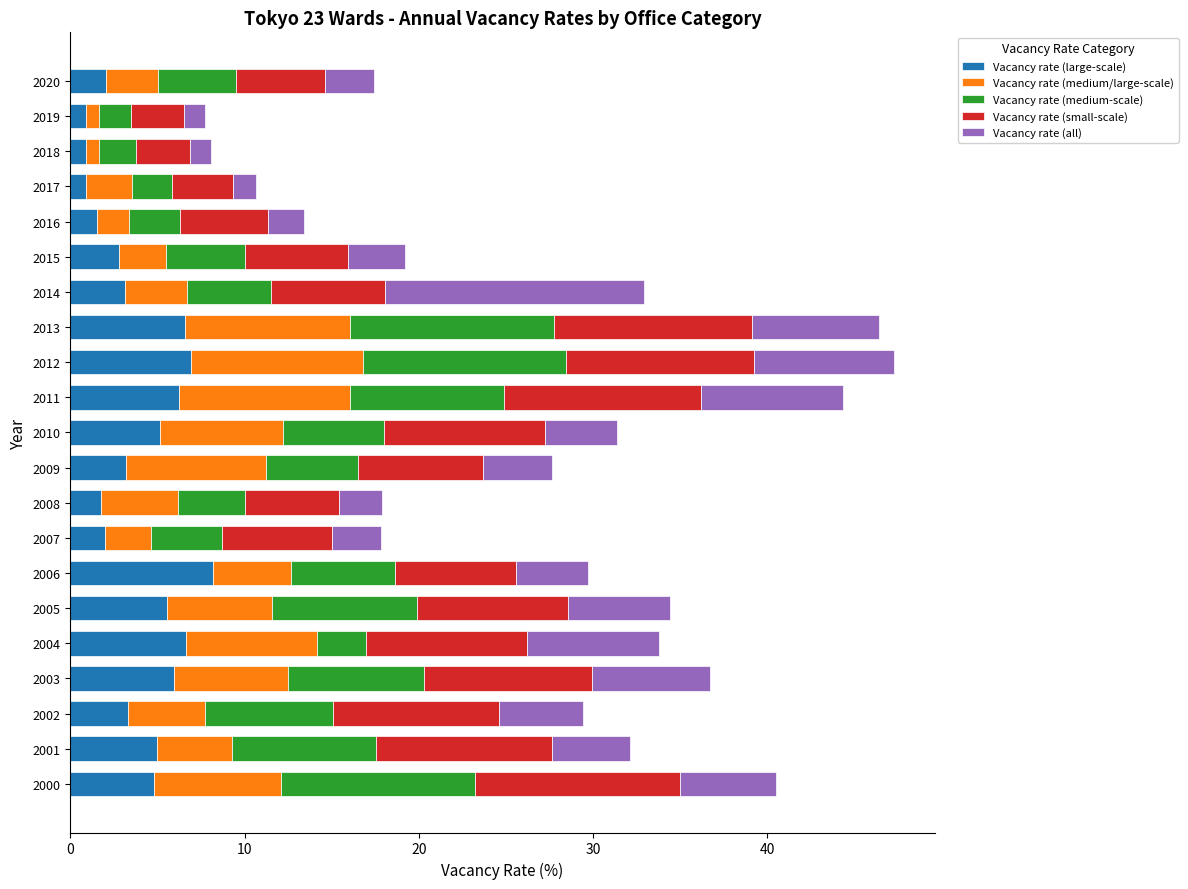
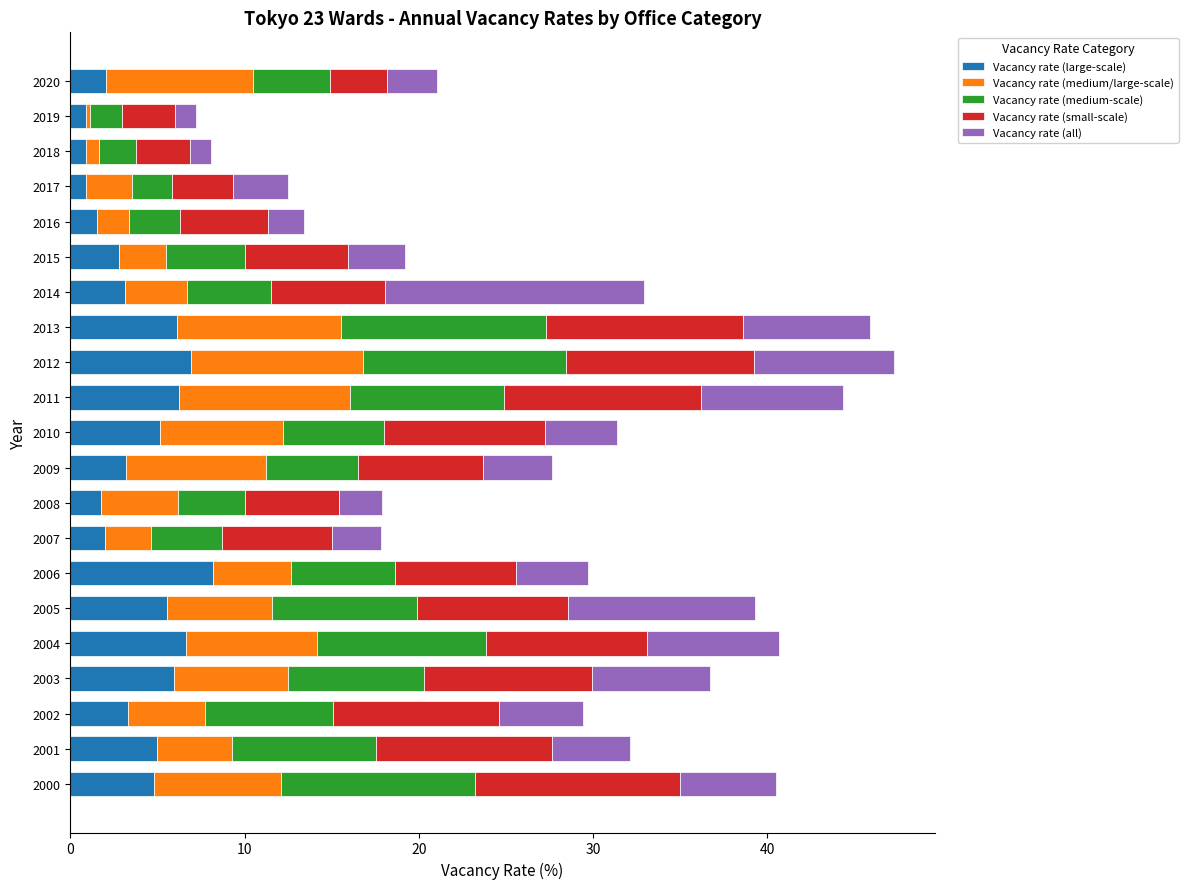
  {
    "Vacancy rate (large-scale)": {
      "2020": 2.0,
      "2019": 0.9,
      "2018": 0.9,
      "2017": 0.9,
      "2016": 1.5,
      "2015": 2.8,
      "2014": 3.2,
-     "2013": 6.6,
+     "2013": 6.1,
      "2012": 7.0,
      "2011": 6.2,
      "2010": 5.2,
      "2009": 3.2,
      "2008": 1.8,
      "2007": 2.0,
      "2006": 8.2,
      "2005": 5.6,
      "2004": 6.7,
      "2003": 6.0,
      "2002": 3.3,
      "2001": 5.0,
      "2000": 4.8
    },
    "Vacancy rate (medium/large-scale)": {
-     "2020": 3.0,
-     "2019": 0.8,
+     "2020": 8.4,
+     "2019": 0.2,
      "2018": 0.7,
      "2017": 2.6,
      "2016": 1.8,
      "2015": 2.7,
      "2014": 3.5,
      "2013": 9.4,
      "2012": 9.8,
      "2011": 9.8,
      "2010": 7.1,
      "2009": 8.1,
      "2008": 4.5,
      "2007": 2.6,
      "2006": 4.5,
      "2005": 6.0,
      "2004": 7.5,
      "2003": 6.5,
      "2002": 4.5,
      "2001": 4.3,
      "2000": 7.3
    },
    "Vacancy rate (medium-scale)": {
      "2020": 4.4,
      "2019": 1.8,
      "2018": 2.1,
      "2017": 2.3,
      "2016": 2.9,
      "2015": 4.5,
      "2014": 4.8,
      "2013": 11.8,
      "2012": 11.6,
      "2011": 8.8,
      "2010": 5.8,
      "2009": 5.3,
      "2008": 3.8,
      "2007": 4.1,
      "2006": 6.0,
      "2005": 8.3,
-     "2004": 2.8,
+     "2004": 9.7,
      "2003": 7.8,
      "2002": 7.3,
      "2001": 8.3,
      "2000": 11.1
    },
    "Vacancy rate (small-scale)": {
-     "2020": 5.1,
+     "2020": 3.3,
      "2019": 3.1,
      "2018": 3.1,
      "2017": 3.5,
      "2016": 5.1,
      "2015": 5.9,
      "2014": 6.5,
      "2013": 11.3,
      "2012": 10.8,
      "2011": 11.3,
      "2010": 9.2,
      "2009": 7.2,
      "2008": 5.4,
      "2007": 6.3,
      "2006": 6.9,
      "2005": 8.6,
      "2004": 9.3,
      "2003": 9.7,
      "2002": 9.5,
      "2001": 10.1,
      "2000": 11.8
    },
    "Vacancy rate (all)": {
      "2020": 2.8,
      "2019": 1.2,
      "2018": 1.2,
-     "2017": 1.3,
+     "2017": 3.1,
      "2016": 2.1,
      "2015": 3.3,
      "2014": 14.9,
      "2013": 7.3,
      "2012": 8.0,
      "2011": 8.2,
      "2010": 4.1,
      "2009": 4.0,
      "2008": 2.5,
      "2007": 2.8,
      "2006": 4.1,
-     "2005": 5.9,
+     "2005": 10.8,
      "2004": 7.5,
      "2003": 6.7,
      "2002": 4.8,
      "2001": 4.4,
      "2000": 5.5
    }
  }
